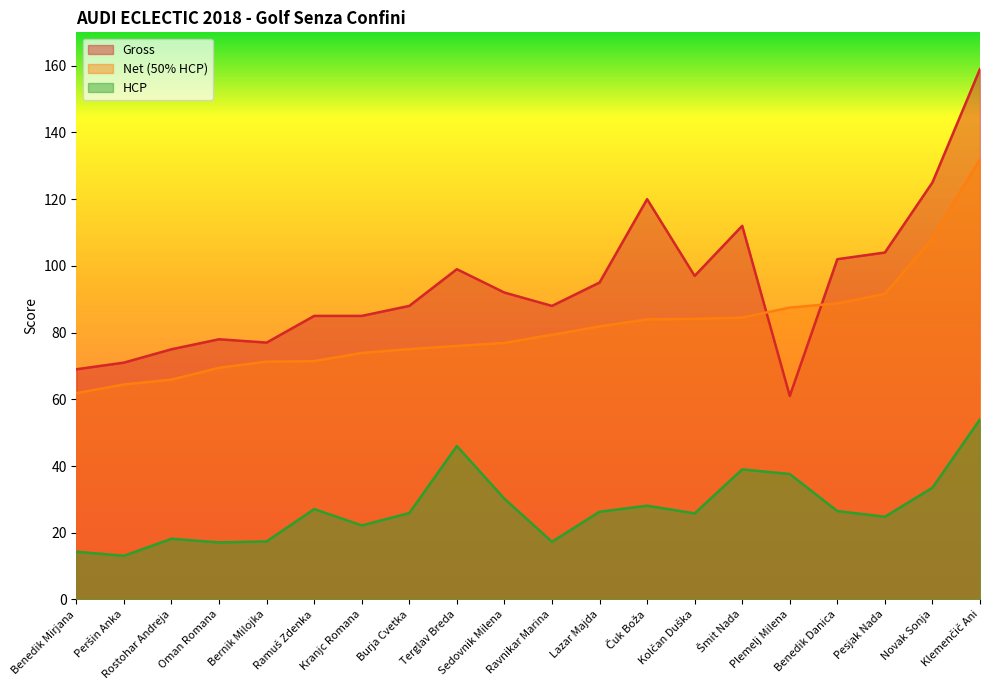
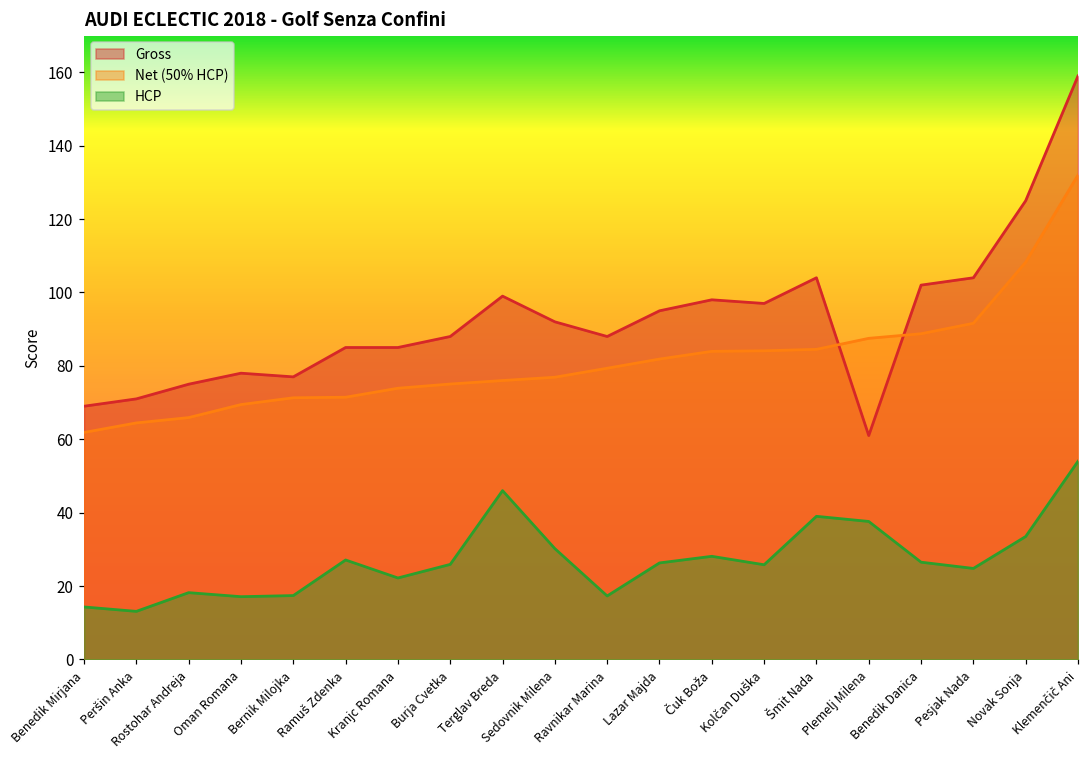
  {
    "Gross": {
      "Benedik Mirjana": 69,
      "Peršin Anka": 71,
      "Rostohar Andreja": 75,
      "Oman Romana": 78,
      "Bernik Milojka": 77,
      "Ramuš Zdenka": 85,
      "Kranjc Romana": 85,
      "Burja Cvetka": 88,
      "Terglav Breda": 99,
      "Sedovnik Milena": 92,
      "Ravnikar Marina": 88,
      "Lazar Majda": 95,
-     "Čuk Boža": 120,
+     "Čuk Boža": 98,
      "Kolčan Duška": 97,
-     "Šmit Nada": 112,
+     "Šmit Nada": 104,
      "Plemelj Milena": 61,
      "Benedik Danica": 102,
      "Pesjak Nada": 104,
      "Novak Sonja": 125,
      "Klemenčič Ani": 159
    },
    "Net (50% HCP)": {
      "Benedik Mirjana": 62,
      "Peršin Anka": 64,
      "Rostohar Andreja": 66,
      "Oman Romana": 69,
      "Bernik Milojka": 71,
      "Ramuš Zdenka": 71,
      "Kranjc Romana": 74,
      "Burja Cvetka": 75,
      "Terglav Breda": 76,
      "Sedovnik Milena": 77,
      "Ravnikar Marina": 79,
      "Lazar Majda": 82,
      "Čuk Boža": 84,
      "Kolčan Duška": 84,
      "Šmit Nada": 85,
      "Plemelj Milena": 88,
      "Benedik Danica": 89,
      "Pesjak Nada": 92,
      "Novak Sonja": 108,
      "Klemenčič Ani": 132
    },
    "HCP": {
      "Benedik Mirjana": 14,
      "Peršin Anka": 13,
      "Rostohar Andreja": 18,
      "Oman Romana": 17,
      "Bernik Milojka": 17,
      "Ramuš Zdenka": 27,
      "Kranjc Romana": 22,
      "Burja Cvetka": 26,
      "Terglav Breda": 46,
      "Sedovnik Milena": 30,
      "Ravnikar Marina": 17,
      "Lazar Majda": 26,
      "Čuk Boža": 28,
      "Kolčan Duška": 26,
      "Šmit Nada": 39,
      "Plemelj Milena": 38,
      "Benedik Danica": 27,
      "Pesjak Nada": 25,
      "Novak Sonja": 34,
      "Klemenčič Ani": 54
    }
  }
